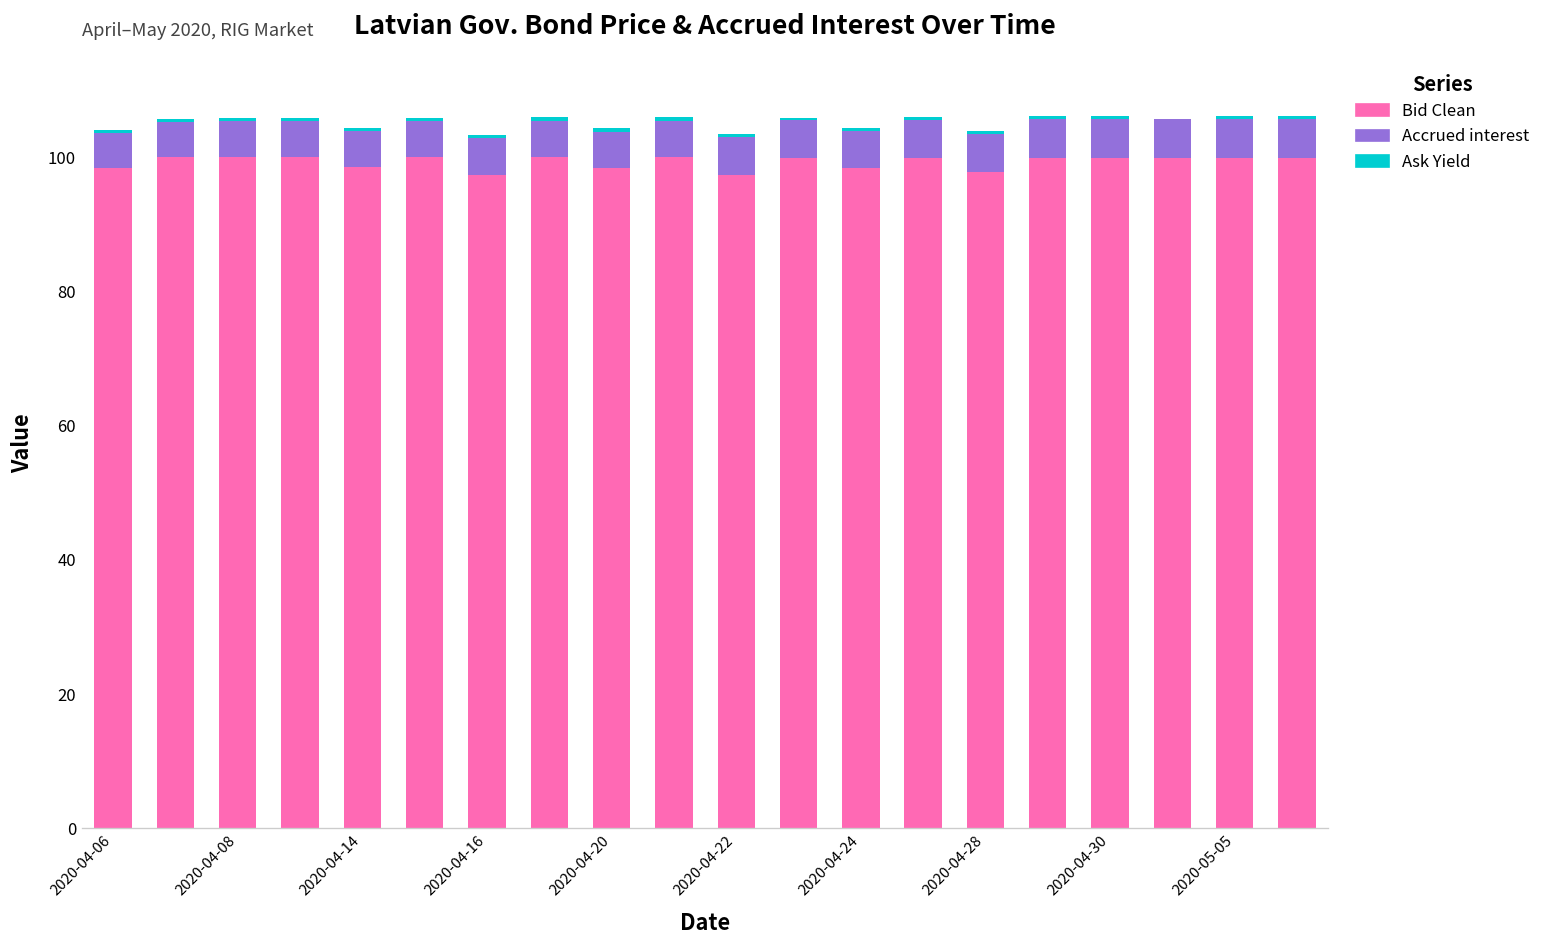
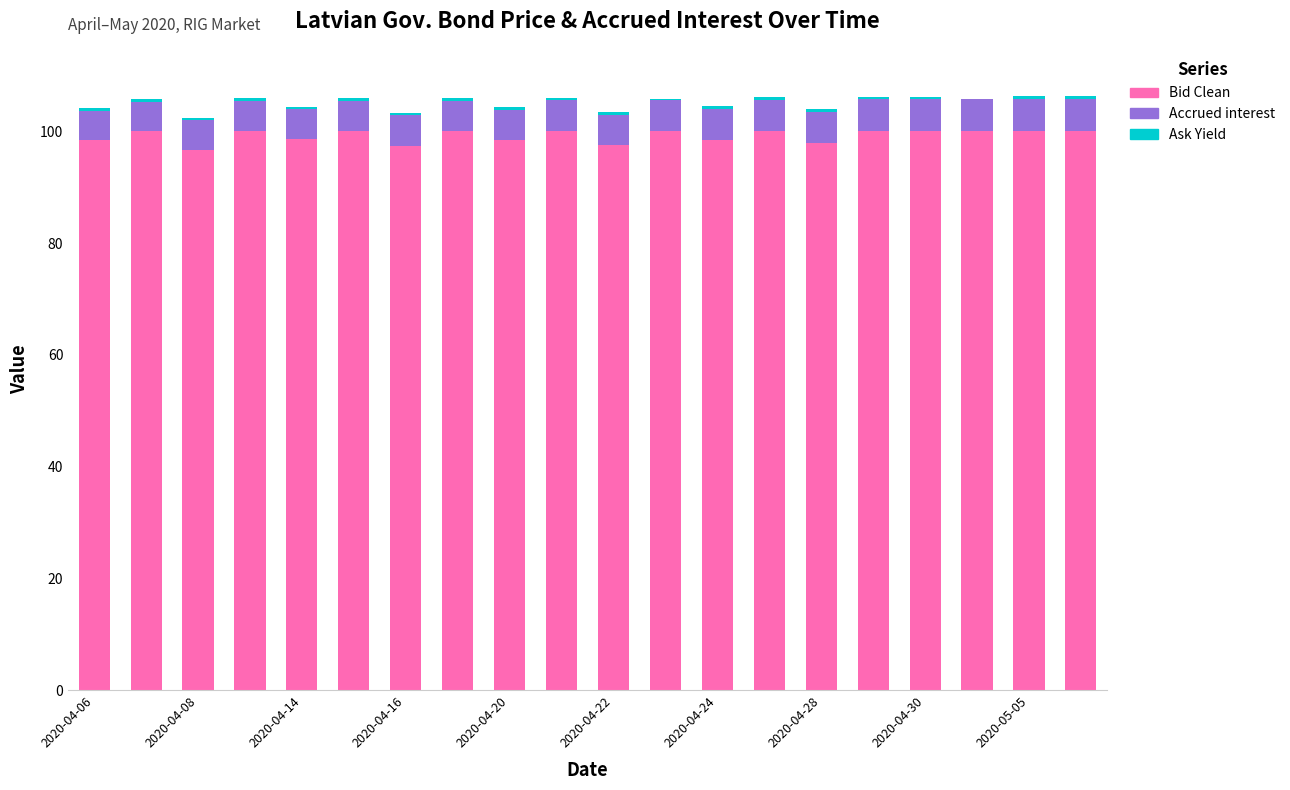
  {
    "Bid Clean": {
      "2020-04-06": 98,
-     "2020-04-08": 100,
+     "2020-04-08": 97,
      "2020-04-14": 99,
      "2020-04-16": 97,
      "2020-04-20": 98,
      "2020-04-22": 98,
      "2020-04-24": 98,
      "2020-04-28": 98,
      "2020-04-30": 100,
      "2020-05-05": 100
    },
    "Accrued interest": {
      "2020-04-06": 5,
      "2020-04-08": 5,
      "2020-04-14": 5,
      "2020-04-16": 5,
      "2020-04-20": 5,
      "2020-04-22": 6,
      "2020-04-24": 6,
      "2020-04-28": 6,
      "2020-04-30": 6,
      "2020-05-05": 6
    },
    "Ask Yield": {
      "2020-04-06": 1,
      "2020-04-08": 1,
      "2020-04-14": 1,
      "2020-04-16": 1,
      "2020-04-20": 1,
      "2020-04-22": 1,
      "2020-04-24": 1,
      "2020-04-28": 1,
      "2020-04-30": 1,
      "2020-05-05": 1
    }
  }
